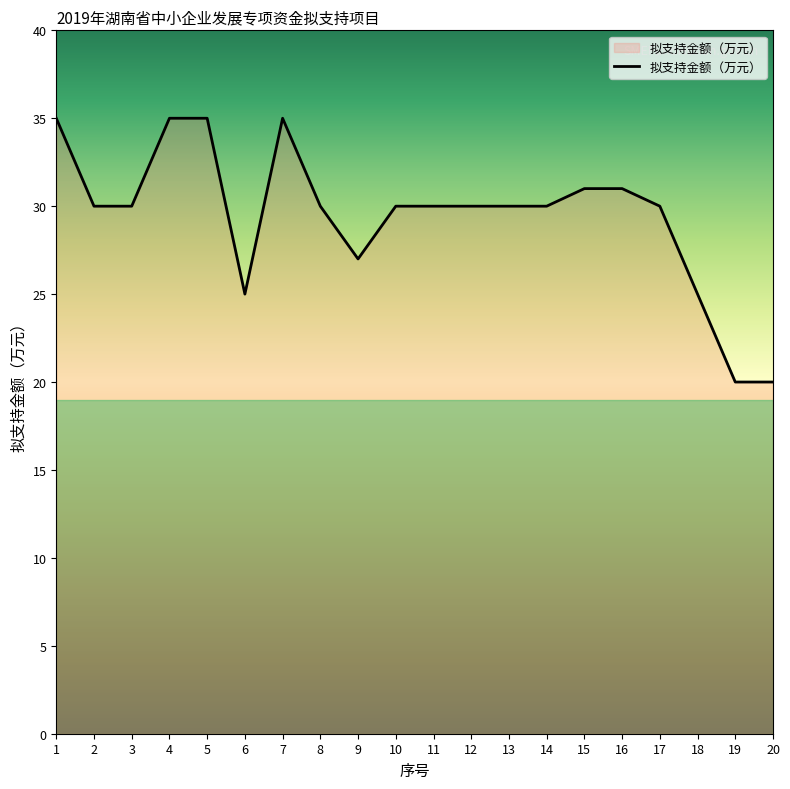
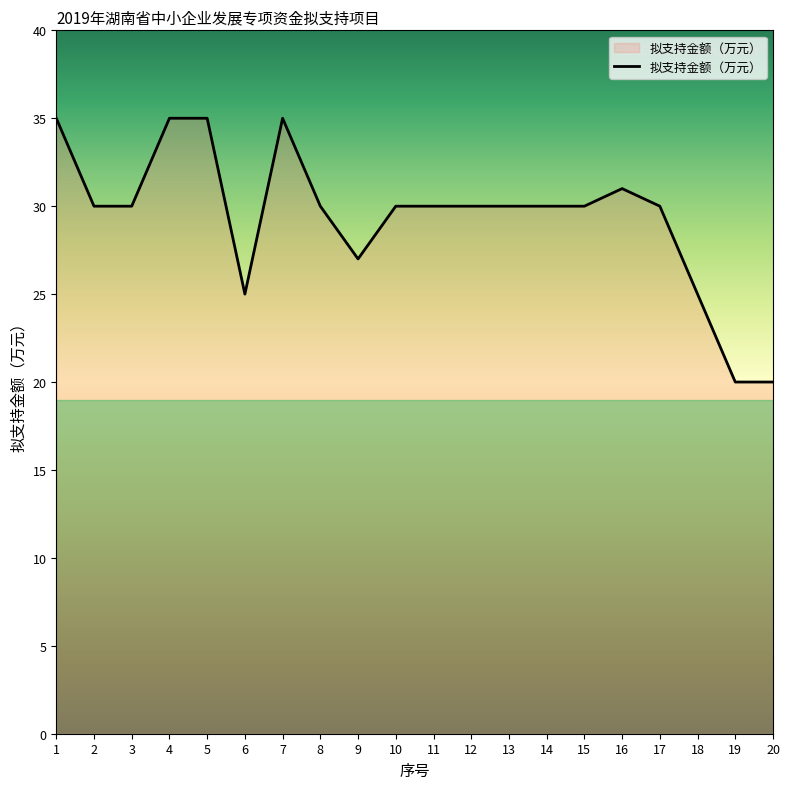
  {
    "1": 35,
    "2": 30,
    "3": 30,
    "4": 35,
    "5": 35,
    "6": 25,
    "7": 35,
    "8": 30,
    "9": 27,
    "10": 30,
    "11": 30,
    "12": 30,
    "13": 30,
    "14": 30,
-   "15": 31,
+   "15": 30,
    "16": 31,
    "17": 30,
    "18": 25,
    "19": 20,
    "20": 20
  }
